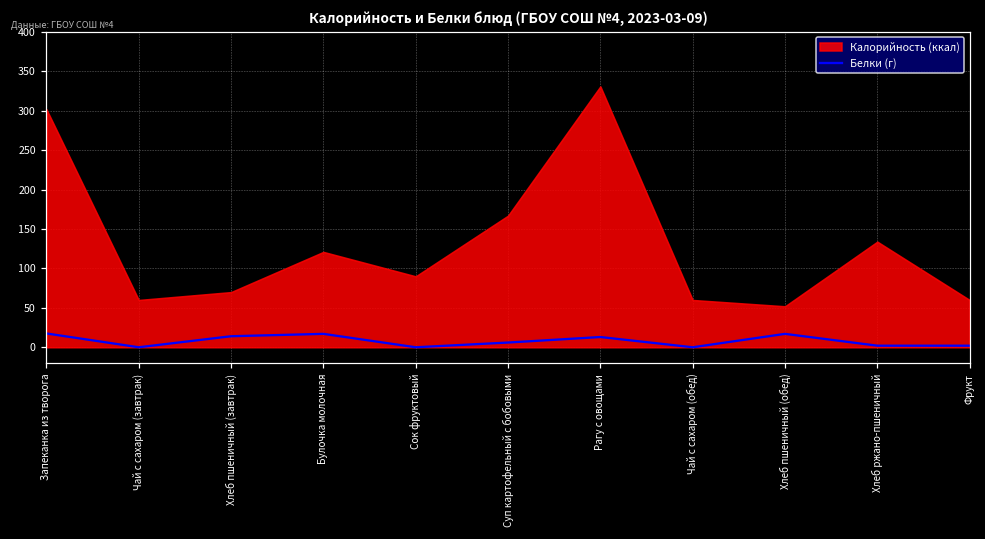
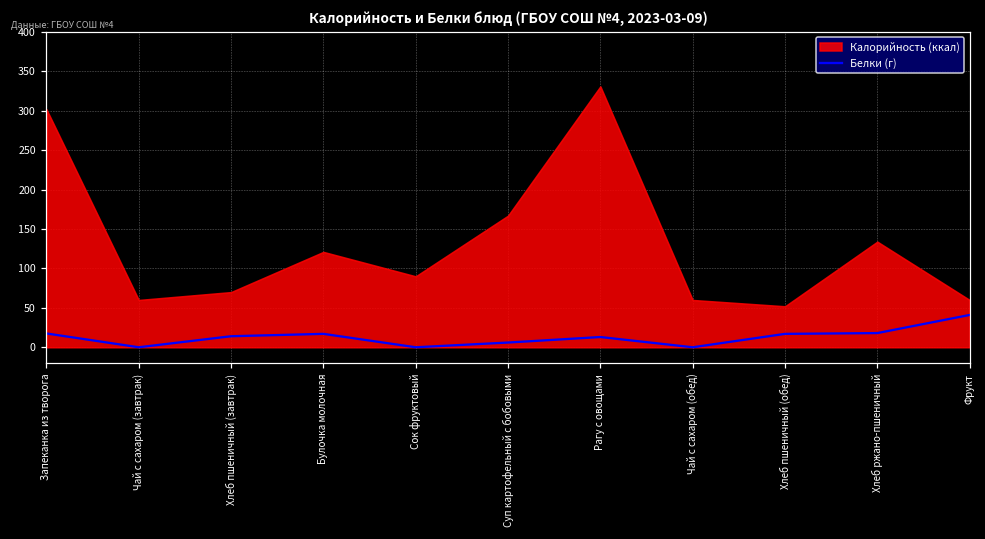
  {
    "Белки (г)": {
      "Запеканка из творога": 20,
      "Чай с сахаром (завтрак)": 0,
      "Хлеб пшеничный (завтрак)": 10,
      "Булочка молочная": 20,
      "Сок фруктовый": 0,
      "Суп картофельный с бобовыми": 10,
      "Рагу с овощами": 10,
      "Чай с сахаром (обед)": 0,
      "Хлеб пшеничный (обед)": 20,
-     "Хлеб ржано-пшеничный": 0,
-     "Фрукт": 0
+     "Хлеб ржано-пшеничный": 20,
+     "Фрукт": 40
    },
    "Калорийность (ккал)": {
      "Запеканка из творога": 300,
      "Чай с сахаром (завтрак)": 60,
      "Хлеб пшеничный (завтрак)": 70,
      "Булочка молочная": 120,
      "Сок фруктовый": 90,
      "Суп картофельный с бобовыми": 170,
      "Рагу с овощами": 330,
      "Чай с сахаром (обед)": 60,
      "Хлеб пшеничный (обед)": 50,
      "Хлеб ржано-пшеничный": 130,
      "Фрукт": 60
    }
  }
